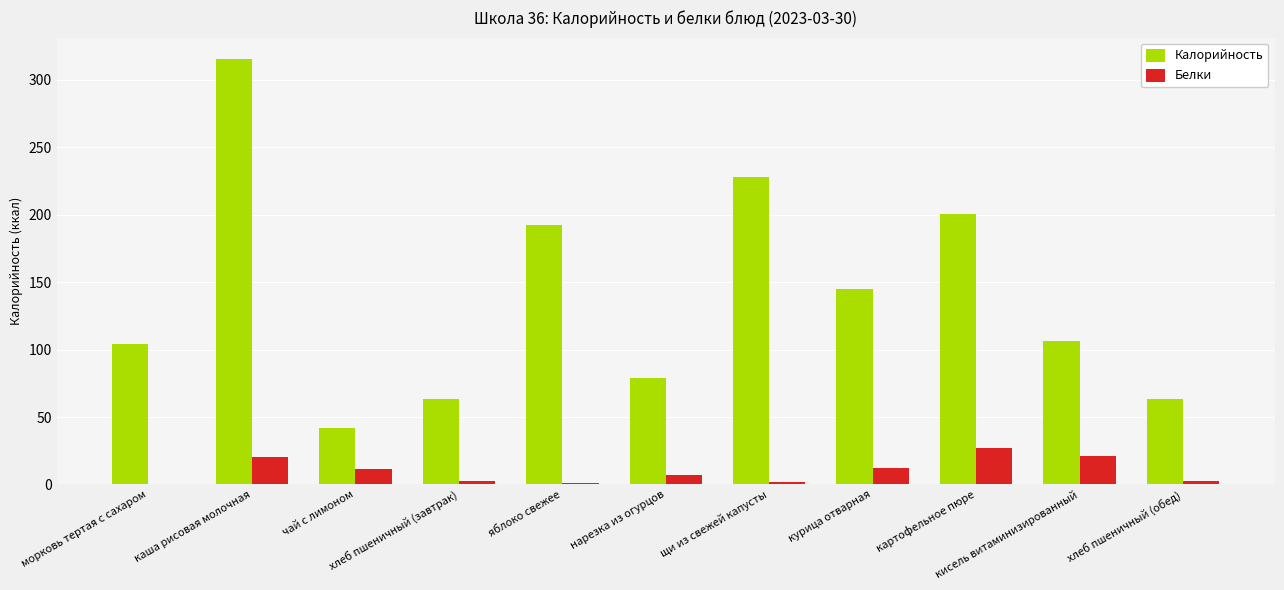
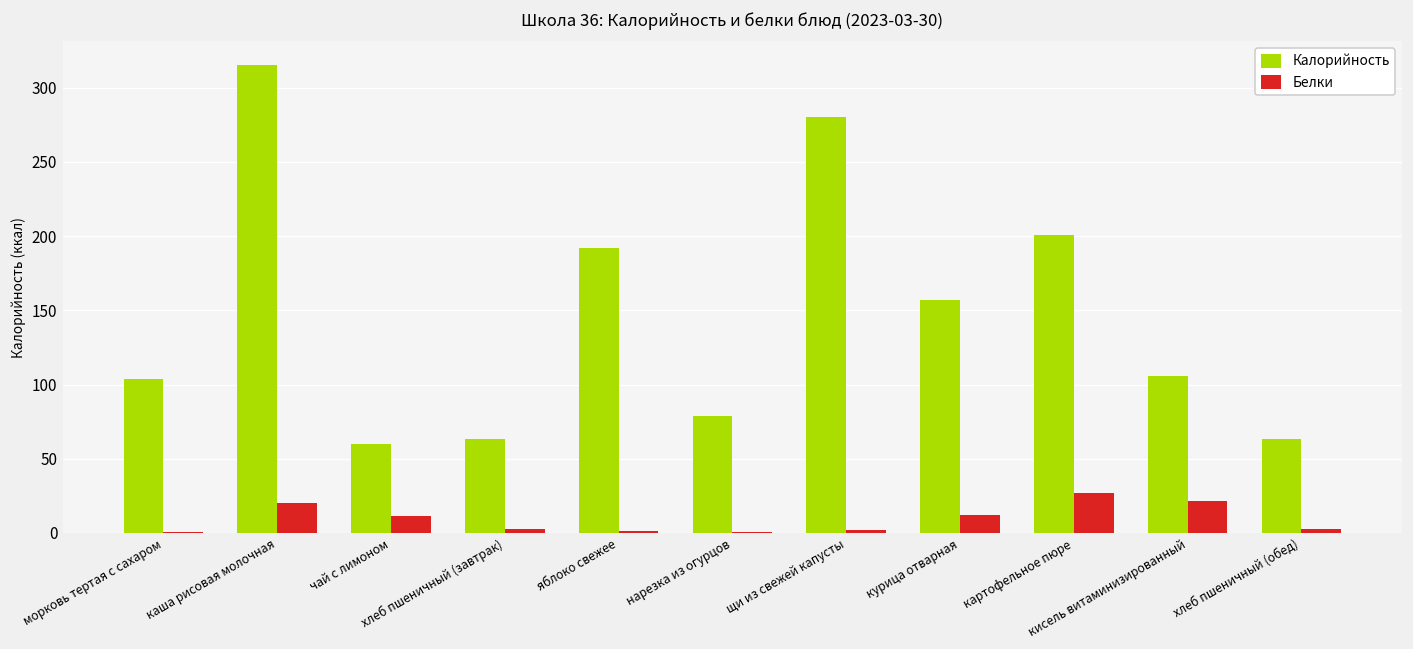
  {
    "Калорийность": {
      "морковь тертая с сахаром": 104,
      "каша рисовая молочная": 315,
-     "чай с лимоном": 42,
+     "чай с лимоном": 60,
      "хлеб пшеничный (завтрак)": 64,
      "яблоко свежее": 192,
      "нарезка из огурцов": 79,
-     "щи из свежей капусты": 228,
-     "курица отварная": 145,
+     "щи из свежей капусты": 280,
+     "курица отварная": 157,
      "картофельное пюре": 200,
      "кисель витаминизированный": 106,
      "хлеб пшеничный (обед)": 64
    },
    "Белки": {
      "каша рисовая молочная": 20,
      "чай с лимоном": 11,
      "хлеб пшеничный (завтрак)": 2,
-     "нарезка из огурцов": 7,
+     "нарезка из огурцов": 1,
      "щи из свежей капусты": 2,
      "курица отварная": 12,
      "картофельное пюре": 27,
      "кисель витаминизированный": 21,
      "хлеб пшеничный (обед)": 2
    }
  }
